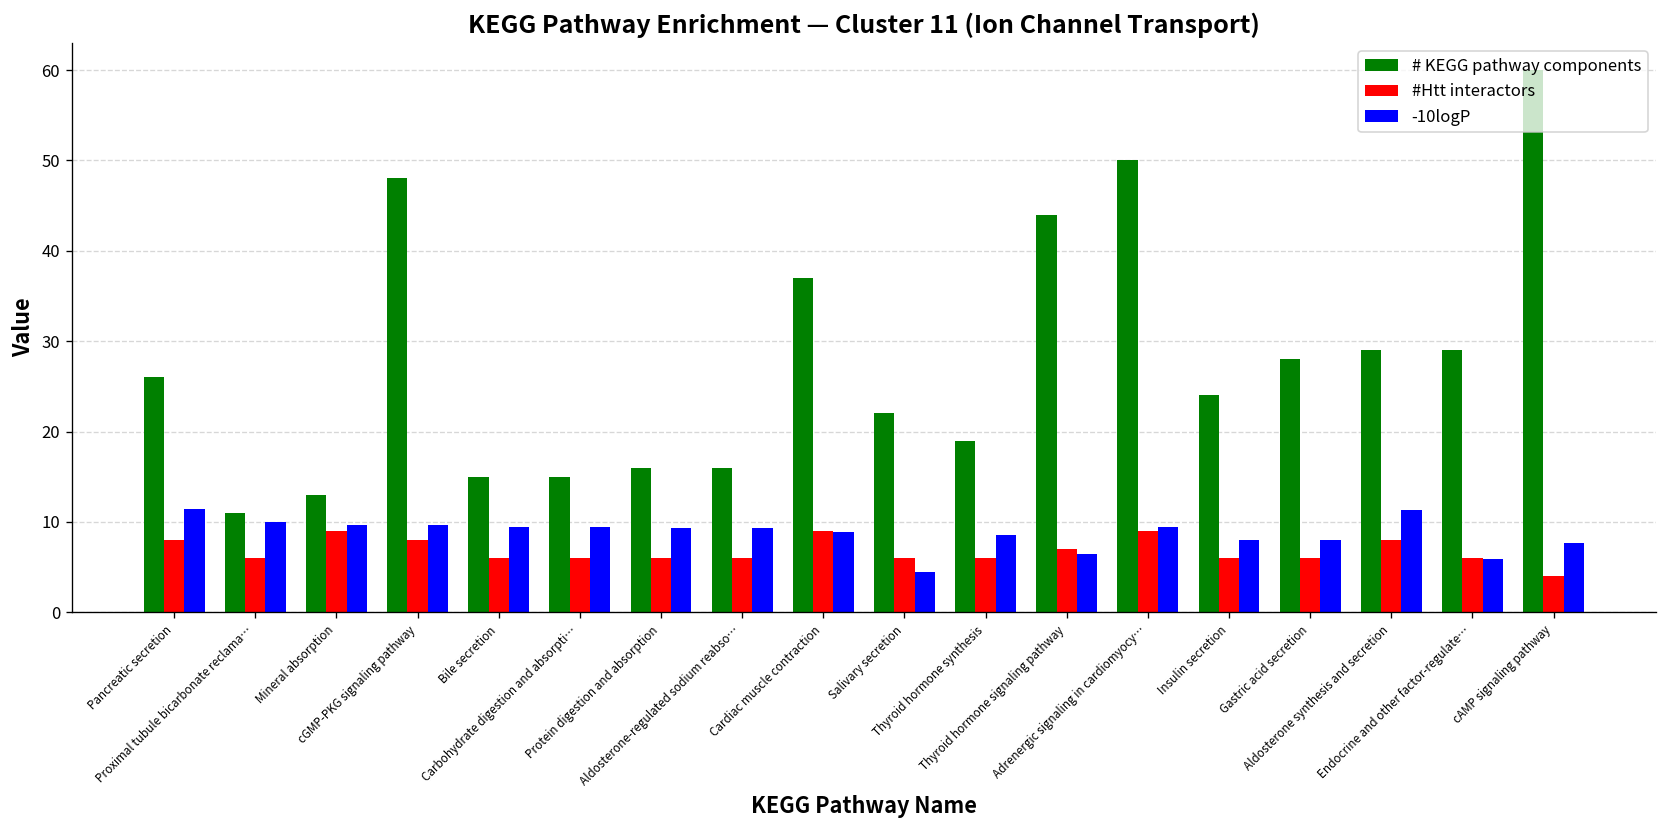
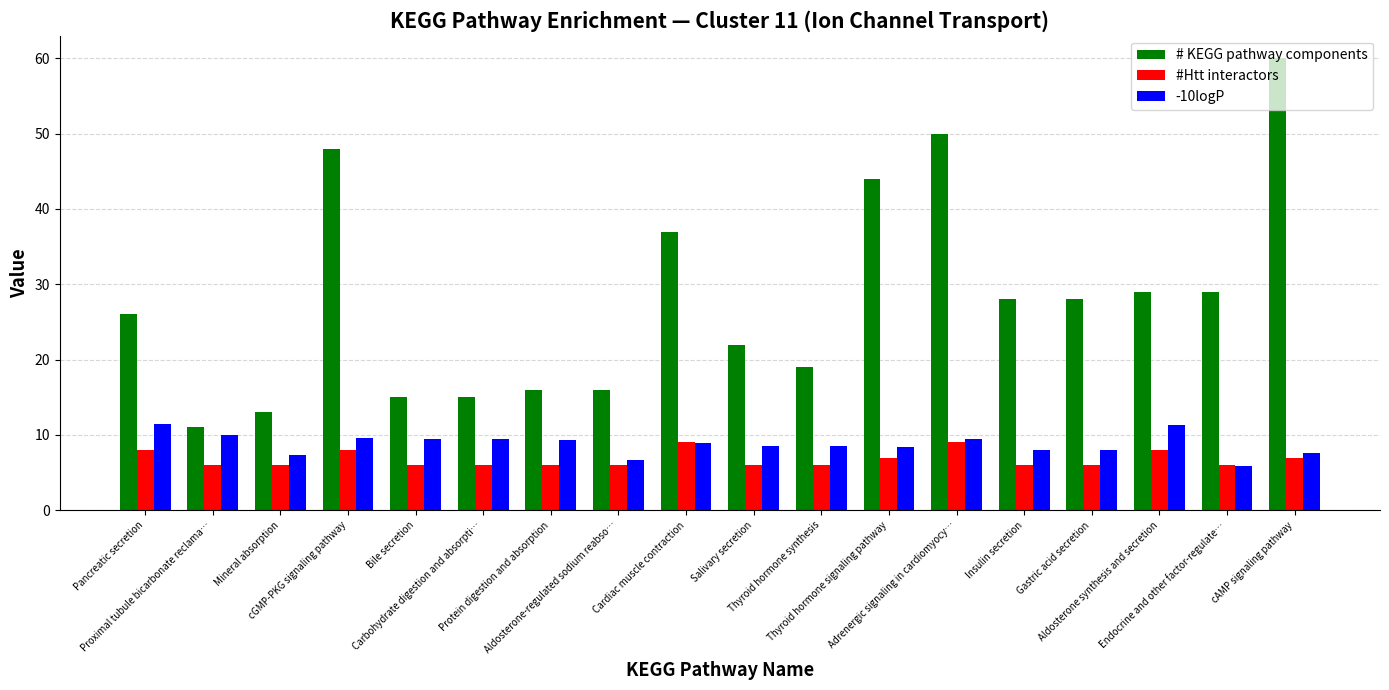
  {
    "# KEGG pathway components": {
      "Pancreatic secretion": 26,
      "Proximal tubule bicarbonate reclama…": 11,
      "Mineral absorption": 13,
      "cGMP-PKG signaling pathway": 48,
      "Bile secretion": 15,
      "Carbohydrate digestion and absorpti…": 15,
      "Protein digestion and absorption": 16,
      "Aldosterone-regulated sodium reabso…": 16,
      "Cardiac muscle contraction": 37,
      "Salivary secretion": 22,
      "Thyroid hormone synthesis": 19,
      "Thyroid hormone signaling pathway": 44,
      "Adrenergic signaling in cardiomyocy…": 50,
-     "Insulin secretion": 24,
+     "Insulin secretion": 28,
      "Gastric acid secretion": 28,
      "Aldosterone synthesis and secretion": 29,
      "Endocrine and other factor-regulate…": 29
    },
    "#Htt interactors": {
      "Pancreatic secretion": 8,
      "Proximal tubule bicarbonate reclama…": 6,
-     "Mineral absorption": 9,
+     "Mineral absorption": 6,
      "cGMP-PKG signaling pathway": 8,
      "Bile secretion": 6,
      "Carbohydrate digestion and absorpti…": 6,
      "Protein digestion and absorption": 6,
      "Aldosterone-regulated sodium reabso…": 6,
      "Cardiac muscle contraction": 9,
      "Salivary secretion": 6,
      "Thyroid hormone synthesis": 6,
      "Thyroid hormone signaling pathway": 7,
      "Adrenergic signaling in cardiomyocy…": 9,
      "Insulin secretion": 6,
      "Gastric acid secretion": 6,
      "Aldosterone synthesis and secretion": 8,
      "Endocrine and other factor-regulate…": 6,
-     "cAMP signaling pathway": 4
+     "cAMP signaling pathway": 7
    },
    "-10logP": {
      "Pancreatic secretion": 11,
      "Proximal tubule bicarbonate reclama…": 10,
-     "Mineral absorption": 10,
+     "Mineral absorption": 7,
      "cGMP-PKG signaling pathway": 10,
      "Bile secretion": 9,
      "Carbohydrate digestion and absorpti…": 9,
      "Protein digestion and absorption": 9,
-     "Aldosterone-regulated sodium reabso…": 9,
+     "Aldosterone-regulated sodium reabso…": 7,
      "Cardiac muscle contraction": 9,
-     "Salivary secretion": 5,
+     "Salivary secretion": 9,
      "Thyroid hormone synthesis": 9,
-     "Thyroid hormone signaling pathway": 6,
+     "Thyroid hormone signaling pathway": 8,
      "Adrenergic signaling in cardiomyocy…": 9,
      "Insulin secretion": 8,
      "Gastric acid secretion": 8,
      "Aldosterone synthesis and secretion": 11,
      "Endocrine and other factor-regulate…": 6,
      "cAMP signaling pathway": 8
    }
  }
